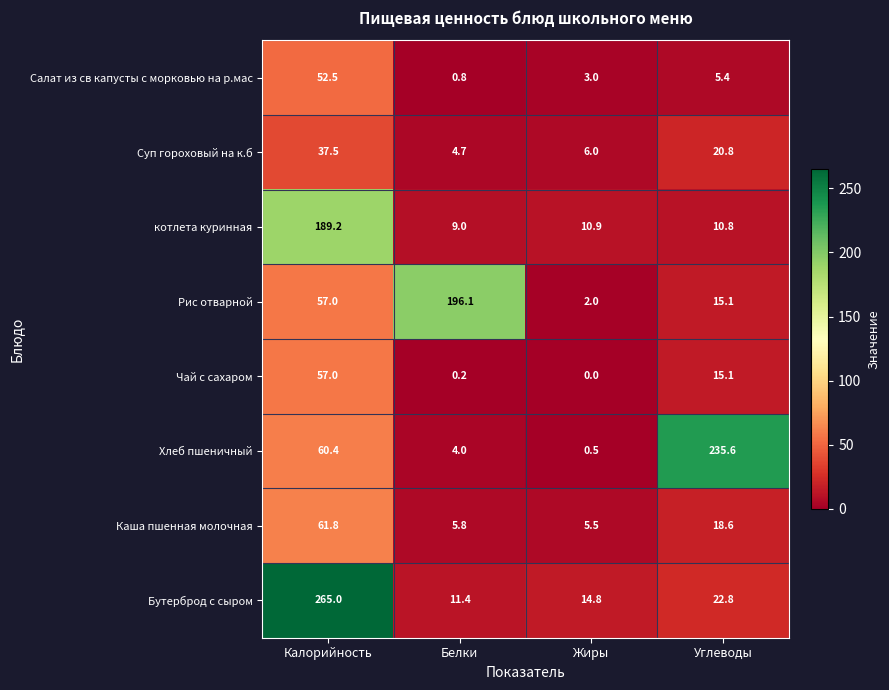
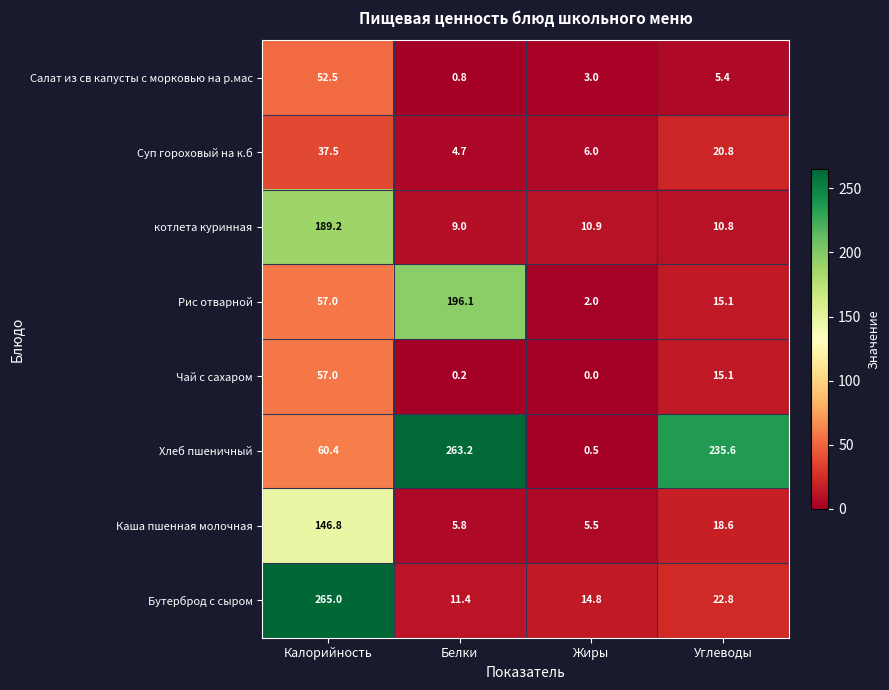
  {
    "Салат из св капусты с морковью на р.мас": {
      "Калорийность": 52.5,
      "Белки": 0.8,
      "Жиры": 3.0,
      "Углеводы": 5.4
    },
    "Суп гороховый на к.б": {
      "Калорийность": 37.5,
      "Белки": 4.7,
      "Жиры": 6.0,
      "Углеводы": 20.8
    },
    "котлета куринная": {
      "Калорийность": 189.2,
      "Белки": 9.0,
      "Жиры": 10.9,
      "Углеводы": 10.8
    },
    "Рис отварной": {
      "Калорийность": 57.0,
      "Белки": 196.1,
      "Жиры": 2.0,
      "Углеводы": 15.1
    },
    "Чай с сахаром": {
      "Калорийность": 57.0,
      "Белки": 0.2,
      "Жиры": 0.0,
      "Углеводы": 15.1
    },
    "Хлеб пшеничный": {
      "Калорийность": 60.4,
-     "Белки": 4.0,
+     "Белки": 263.2,
      "Жиры": 0.5,
      "Углеводы": 235.6
    },
    "Каша пшенная молочная": {
-     "Калорийность": 61.8,
+     "Калорийность": 146.8,
      "Белки": 5.8,
      "Жиры": 5.5,
      "Углеводы": 18.6
    },
    "Бутерброд с сыром": {
      "Калорийность": 265.0,
      "Белки": 11.4,
      "Жиры": 14.8,
      "Углеводы": 22.8
    }
  }
